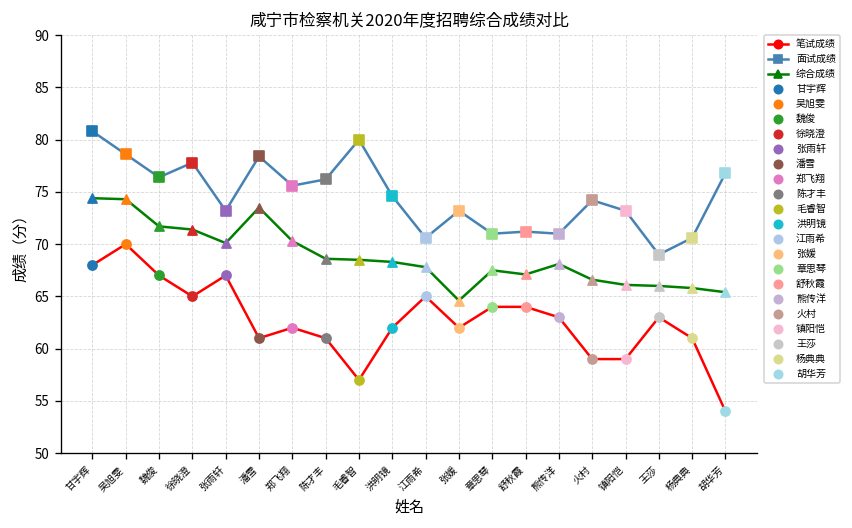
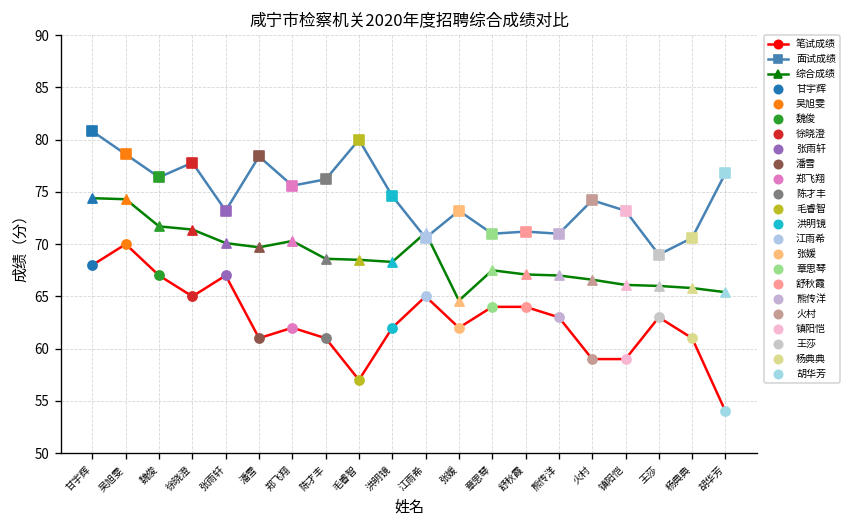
  {
    "综合成绩": {
-     "潘雪": 74,
-     "江雨希": 68,
-     "熊传洋": 68
+     "潘雪": 70,
+     "江雨希": 71,
+     "熊传洋": 67
    }
  }
